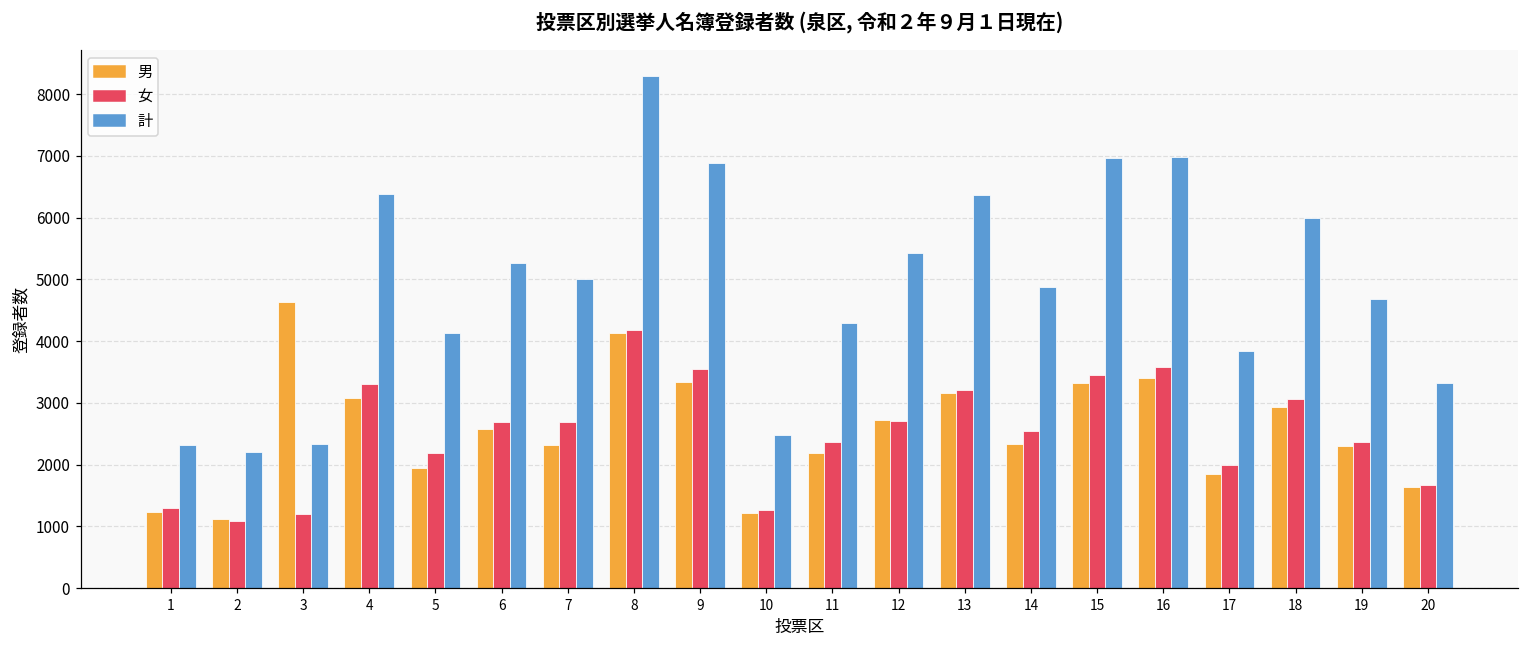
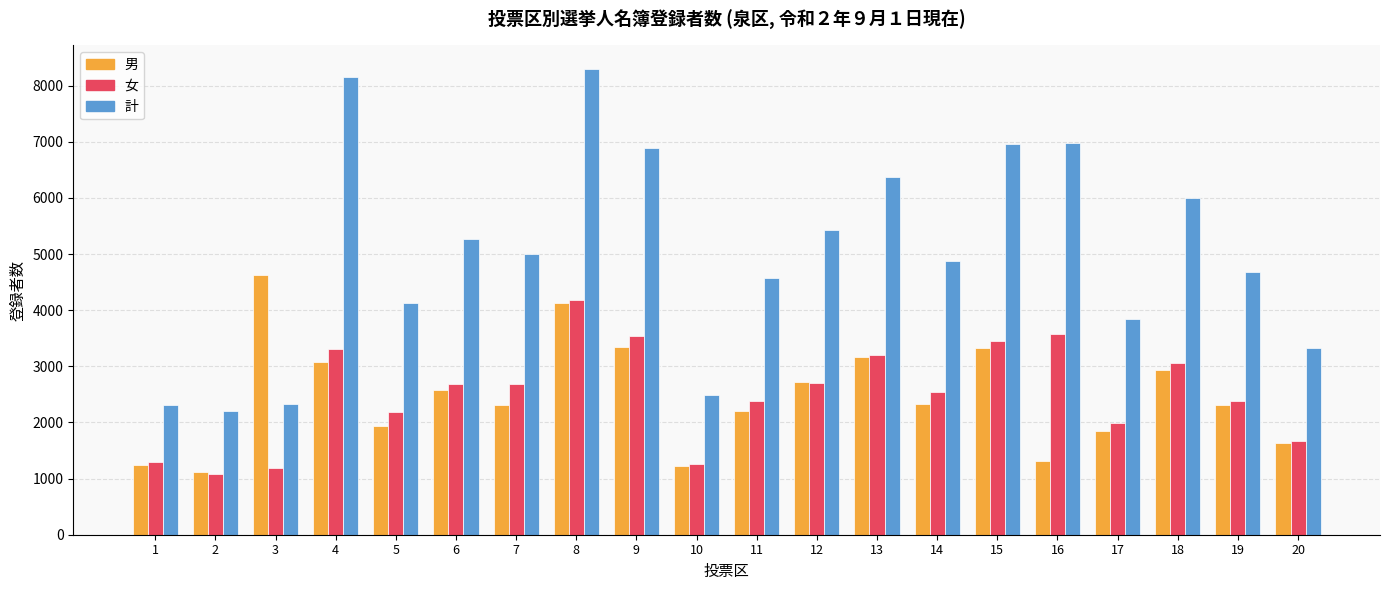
  {
    "男": {
      "1": 1200,
      "2": 1100,
      "3": 4600,
      "4": 3100,
      "5": 1900,
      "6": 2600,
      "7": 2300,
      "8": 4100,
      "9": 3300,
      "10": 1200,
      "11": 2200,
      "12": 2700,
      "13": 3200,
      "14": 2300,
      "15": 3300,
-     "16": 3400,
+     "16": 1300,
      "17": 1900,
      "18": 2900,
      "19": 2300,
      "20": 1600
    },
    "女": {
      "1": 1300,
      "2": 1100,
      "3": 1200,
      "4": 3300,
      "5": 2200,
      "6": 2700,
      "7": 2700,
      "8": 4200,
      "9": 3500,
      "10": 1300,
      "11": 2400,
      "12": 2700,
      "13": 3200,
      "14": 2500,
      "15": 3500,
      "16": 3600,
      "17": 2000,
      "18": 3100,
      "19": 2400,
      "20": 1700
    },
    "計": {
      "1": 2300,
      "2": 2200,
      "3": 2300,
-     "4": 6400,
+     "4": 8100,
      "5": 4100,
      "6": 5300,
      "7": 5000,
      "8": 8300,
      "9": 6900,
      "10": 2500,
-     "11": 4300,
+     "11": 4600,
      "12": 5400,
      "13": 6400,
      "14": 4900,
      "15": 7000,
      "16": 7000,
      "17": 3800,
      "18": 6000,
      "19": 4700,
      "20": 3300
    }
  }
